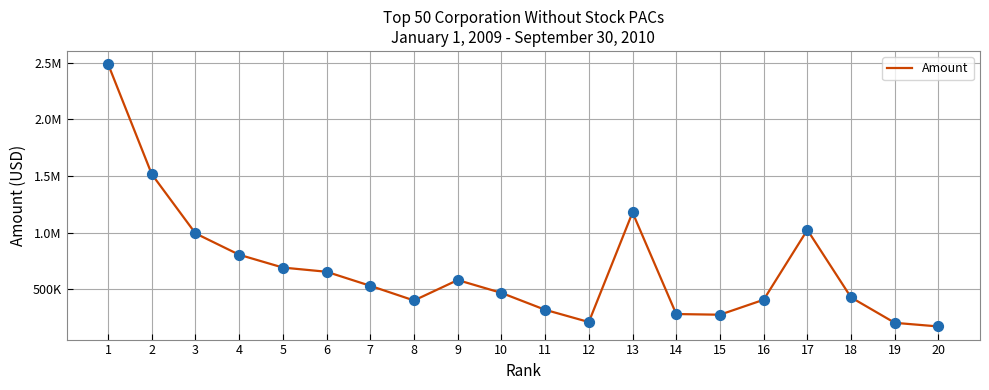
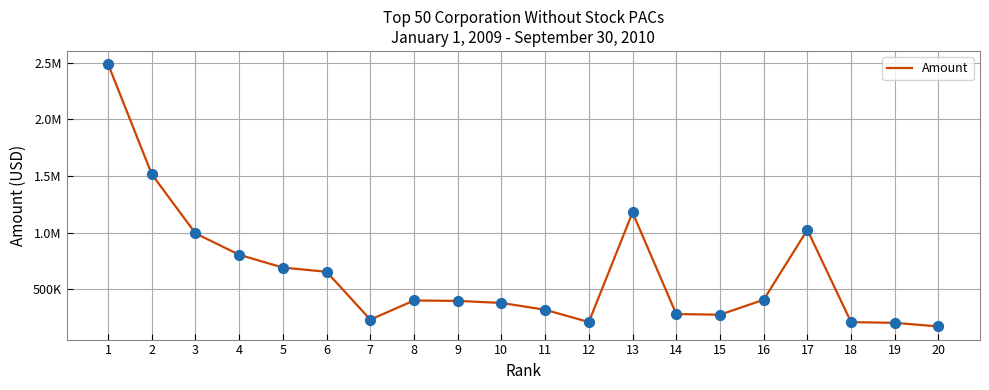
  {
    "1": 2490000,
    "2": 1520000,
    "3": 990000,
    "4": 800000,
    "5": 690000,
    "6": 650000,
-   "7": 530000,
+   "7": 230000,
    "8": 400000,
-   "9": 580000,
-   "10": 470000,
+   "9": 400000,
+   "10": 380000,
    "11": 320000,
    "12": 210000,
    "13": 1180000,
    "14": 280000,
    "15": 270000,
    "16": 410000,
    "17": 1020000,
-   "18": 430000,
+   "18": 210000,
    "19": 200000,
    "20": 170000
  }
